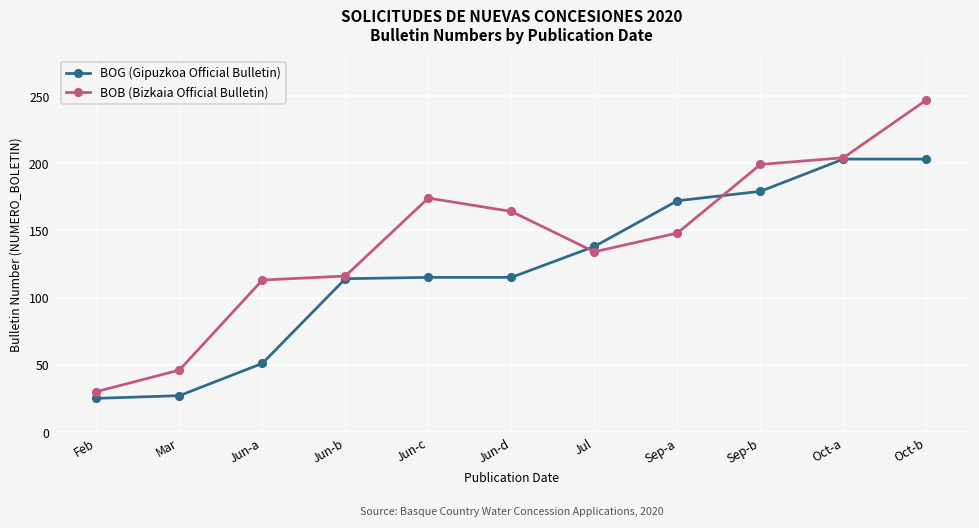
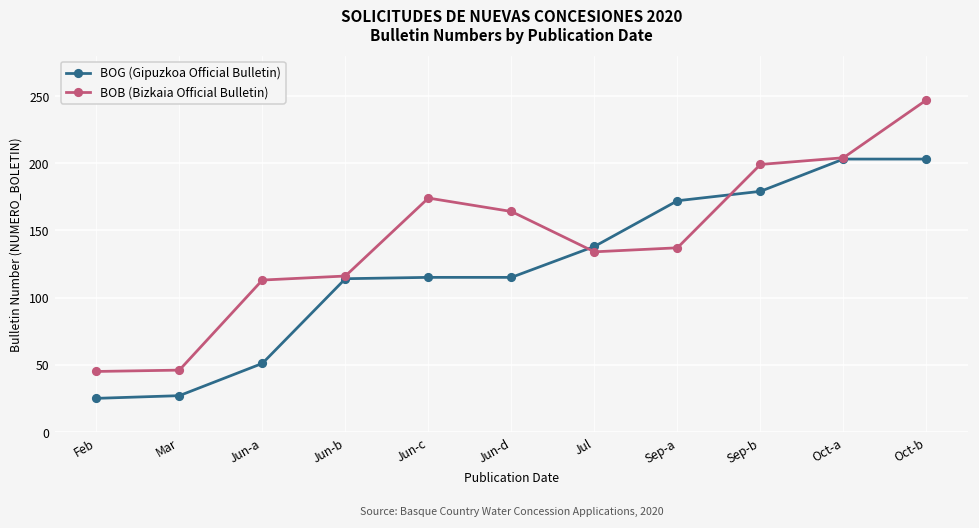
  {
    "BOG (Gipuzkoa Official Bulletin)": {
      "Feb": 25,
      "Mar": 27,
      "Jun-a": 51,
      "Jun-c": 115,
      "Jun-d": 115,
      "Jul": 138,
      "Sep-a": 172,
      "Sep-b": 179,
      "Oct-b": 203
    },
    "BOB (Bizkaia Official Bulletin)": {
-     "Feb": 30,
+     "Feb": 45,
      "Mar": 46,
      "Jun-a": 113,
      "Jun-c": 174,
      "Jun-d": 164,
      "Jul": 134,
-     "Sep-a": 148,
+     "Sep-a": 137,
      "Sep-b": 199,
      "Oct-b": 247
    }
  }
